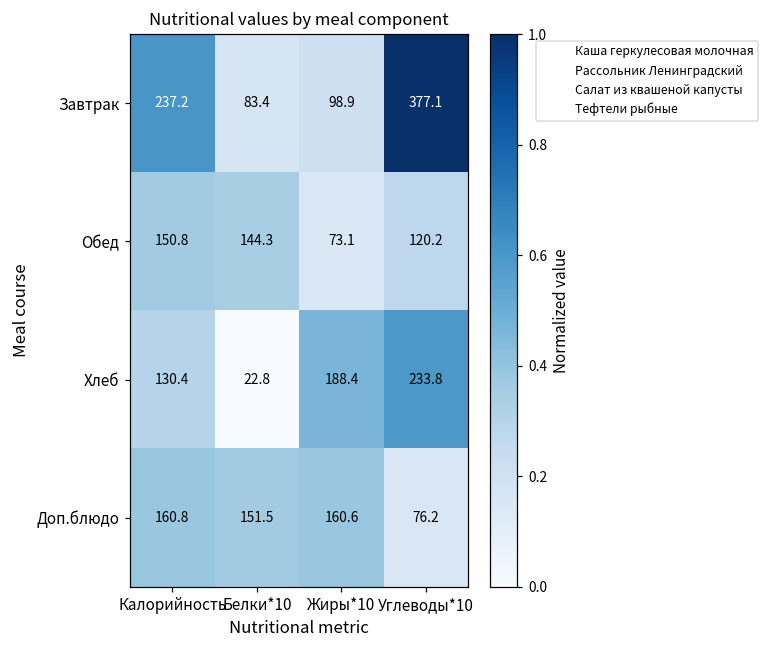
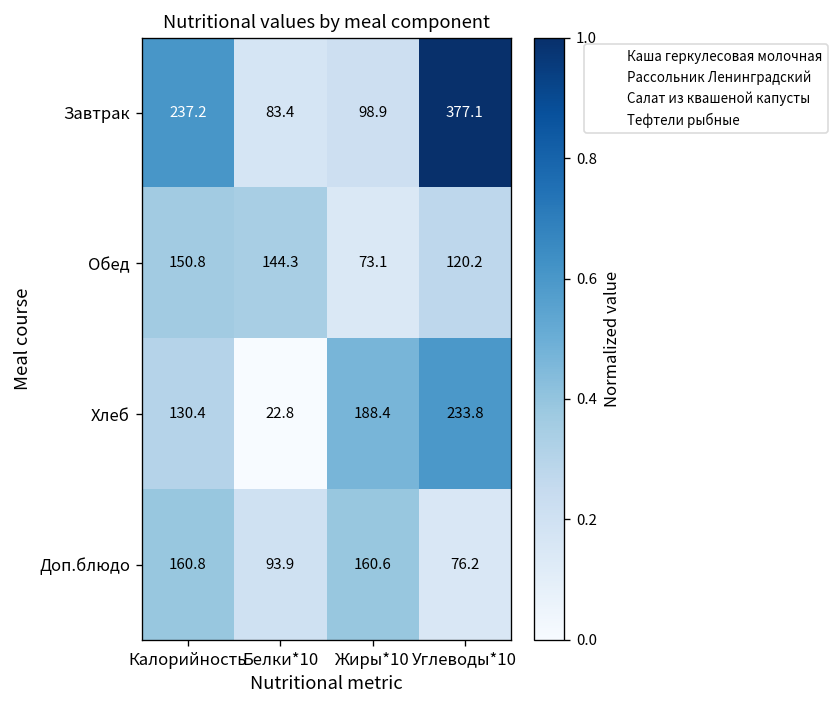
  {
    "Завтрак": {
      "Калорийность": 237.2,
      "Белки*10": 83.4,
      "Жиры*10": 98.9,
      "Углеводы*10": 377.1
    },
    "Обед": {
      "Калорийность": 150.8,
      "Белки*10": 144.3,
      "Жиры*10": 73.1,
      "Углеводы*10": 120.2
    },
    "Хлеб": {
      "Калорийность": 130.4,
      "Белки*10": 22.8,
      "Жиры*10": 188.4,
      "Углеводы*10": 233.8
    },
    "Доп.блюдо": {
      "Калорийность": 160.8,
-     "Белки*10": 151.5,
+     "Белки*10": 93.9,
      "Жиры*10": 160.6,
      "Углеводы*10": 76.2
    }
  }
